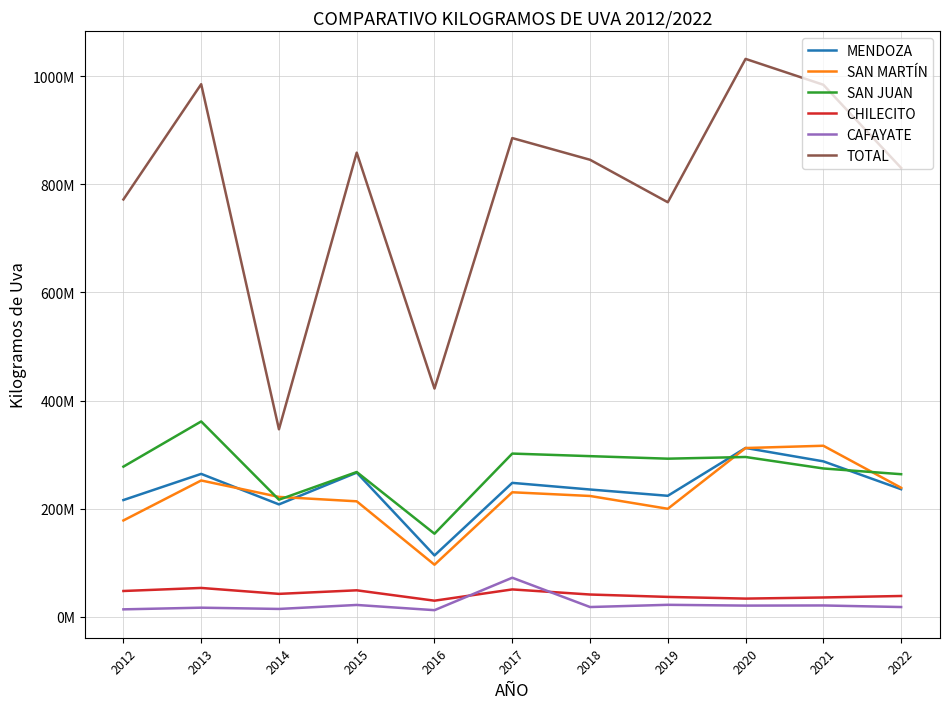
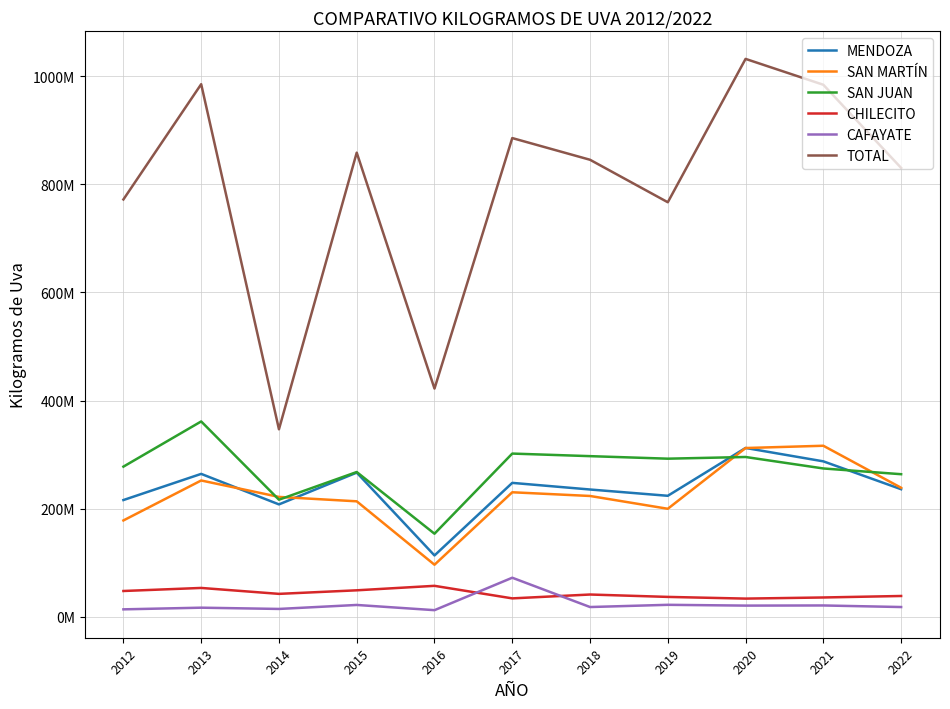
  {
    "MENDOZA": {
      "2012": 220000000,
      "2013": 260000000,
      "2014": 210000000,
      "2016": 110000000,
      "2017": 250000000,
      "2018": 240000000,
      "2019": 220000000,
      "2021": 290000000
    },
    "SAN MARTÍN": {
      "2012": 180000000,
      "2013": 250000000,
      "2014": 220000000,
      "2015": 210000000,
      "2016": 100000000,
      "2017": 230000000,
      "2018": 220000000,
      "2019": 200000000,
      "2021": 320000000
    },
    "SAN JUAN": {
      "2012": 280000000,
      "2013": 360000000,
      "2014": 220000000,
      "2016": 150000000,
      "2017": 300000000,
      "2018": 300000000,
      "2019": 290000000,
      "2020": 300000000,
      "2021": 270000000,
      "2022": 260000000
    },
    "CHILECITO": {
      "2012": 50000000,
      "2013": 50000000,
      "2014": 40000000,
      "2015": 50000000,
-     "2016": 30000000,
-     "2017": 50000000,
+     "2016": 60000000,
+     "2017": 30000000,
      "2018": 40000000,
      "2019": 40000000,
      "2020": 30000000,
      "2021": 40000000,
      "2022": 40000000
    },
    "CAFAYATE": {
      "2012": 10000000,
      "2013": 20000000,
      "2014": 10000000,
      "2015": 20000000,
      "2016": 10000000,
      "2017": 70000000,
      "2018": 20000000,
      "2019": 20000000,
      "2020": 20000000,
      "2021": 20000000,
      "2022": 20000000
    },
    "TOTAL": {
      "2012": 770000000,
      "2013": 990000000,
      "2014": 350000000,
      "2015": 860000000,
      "2016": 420000000,
      "2017": 890000000,
      "2018": 850000000,
      "2019": 770000000,
      "2020": 1030000000
    }
  }
